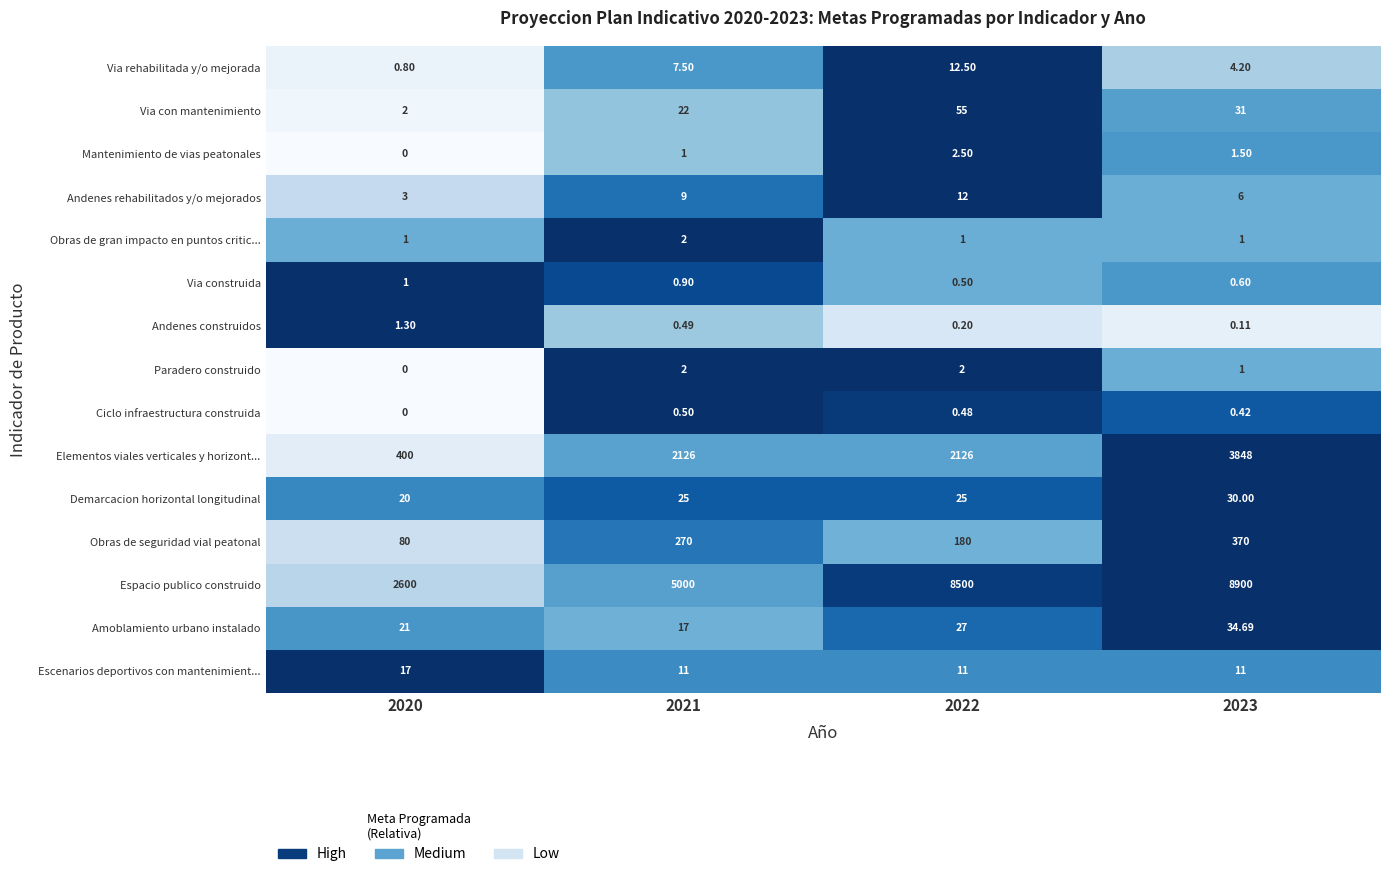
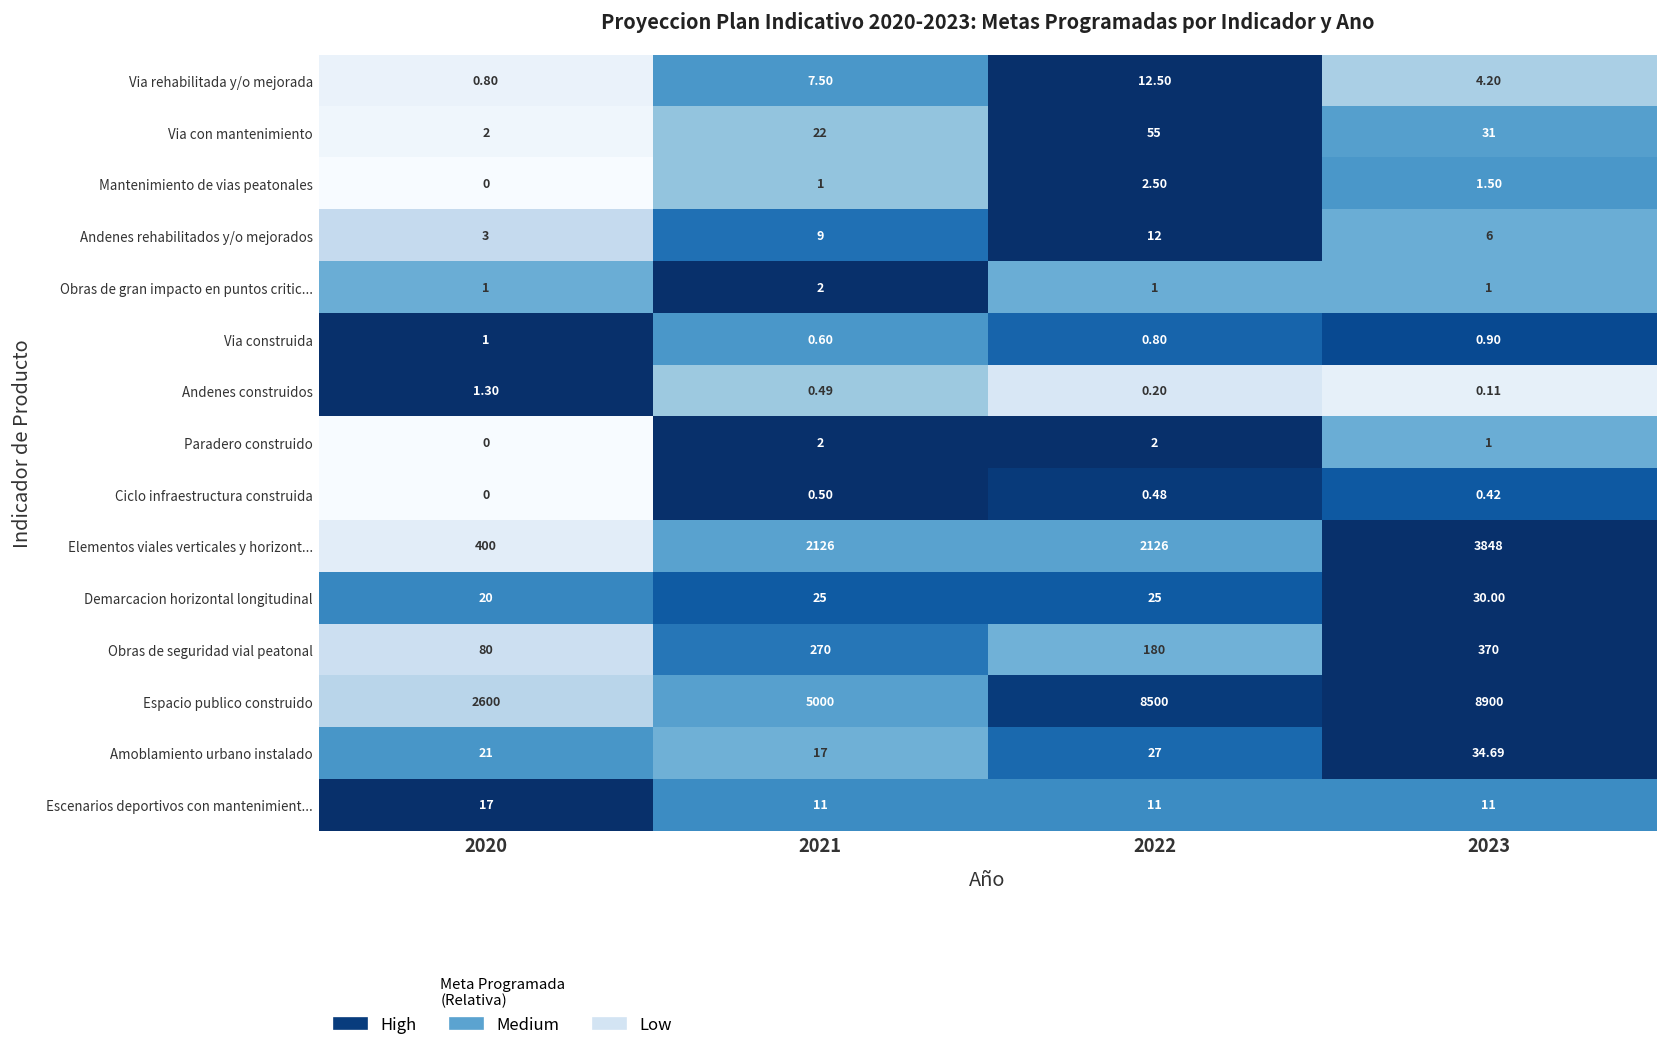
  {
    "Via rehabilitada y/o mejorada": {
      "2020": 0.80,
      "2021": 7.50,
      "2022": 12.50,
      "2023": 4.20
    },
    "Via con mantenimiento": {
      "2020": 2,
      "2021": 22,
      "2022": 55,
      "2023": 31
    },
    "Mantenimiento de vias peatonales": {
      "2020": 0,
      "2021": 1,
      "2022": 2.50,
      "2023": 1.50
    },
    "Andenes rehabilitados y/o mejorados": {
      "2020": 3,
      "2021": 9,
      "2022": 12,
      "2023": 6
    },
    "Obras de gran impacto en puntos critic...": {
      "2020": 1,
      "2021": 2,
      "2022": 1,
      "2023": 1
    },
    "Via construida": {
      "2020": 1,
-     "2021": 0.90,
-     "2022": 0.50,
-     "2023": 0.60
+     "2021": 0.60,
+     "2022": 0.80,
+     "2023": 0.90
    },
    "Andenes construidos": {
      "2020": 1.30,
      "2021": 0.49,
      "2022": 0.20,
      "2023": 0.11
    },
    "Paradero construido": {
      "2020": 0,
      "2021": 2,
      "2022": 2,
      "2023": 1
    },
    "Ciclo infraestructura construida": {
      "2020": 0,
      "2021": 0.50,
      "2022": 0.48,
      "2023": 0.42
    },
    "Elementos viales verticales y horizont...": {
      "2020": 400,
      "2021": 2126,
      "2022": 2126,
      "2023": 3848
    },
    "Demarcacion horizontal longitudinal": {
      "2020": 20,
      "2021": 25,
      "2022": 25,
      "2023": 30.00
    },
    "Obras de seguridad vial peatonal": {
      "2020": 80,
      "2021": 270,
      "2022": 180,
      "2023": 370
    },
    "Espacio publico construido": {
      "2020": 2600,
      "2021": 5000,
      "2022": 8500,
      "2023": 8900
    },
    "Amoblamiento urbano instalado": {
      "2020": 21,
      "2021": 17,
      "2022": 27,
      "2023": 34.69
    },
    "Escenarios deportivos con mantenimient...": {
      "2020": 17,
      "2021": 11,
      "2022": 11,
      "2023": 11
    }
  }
